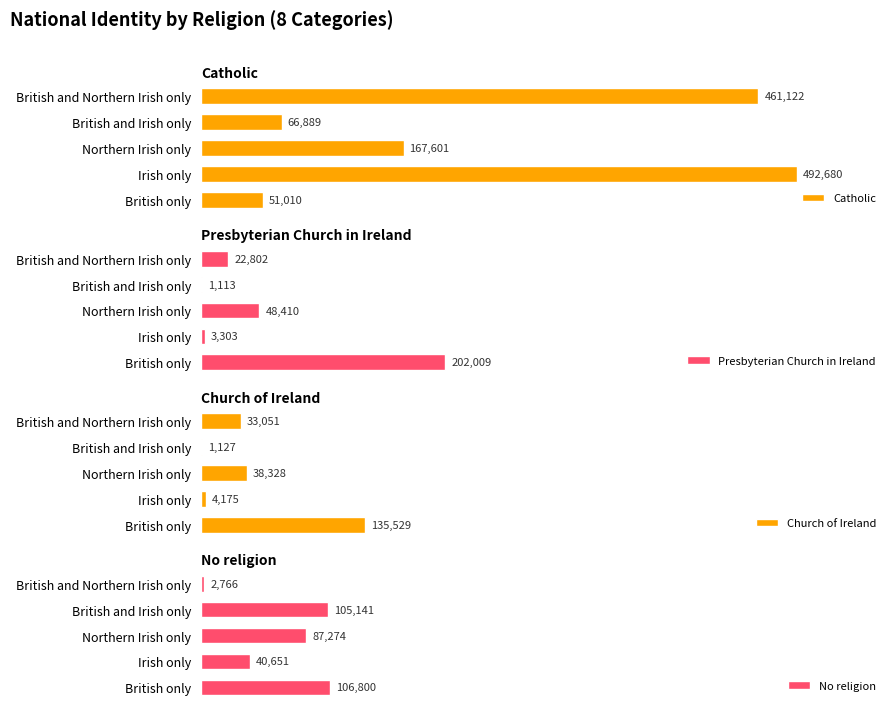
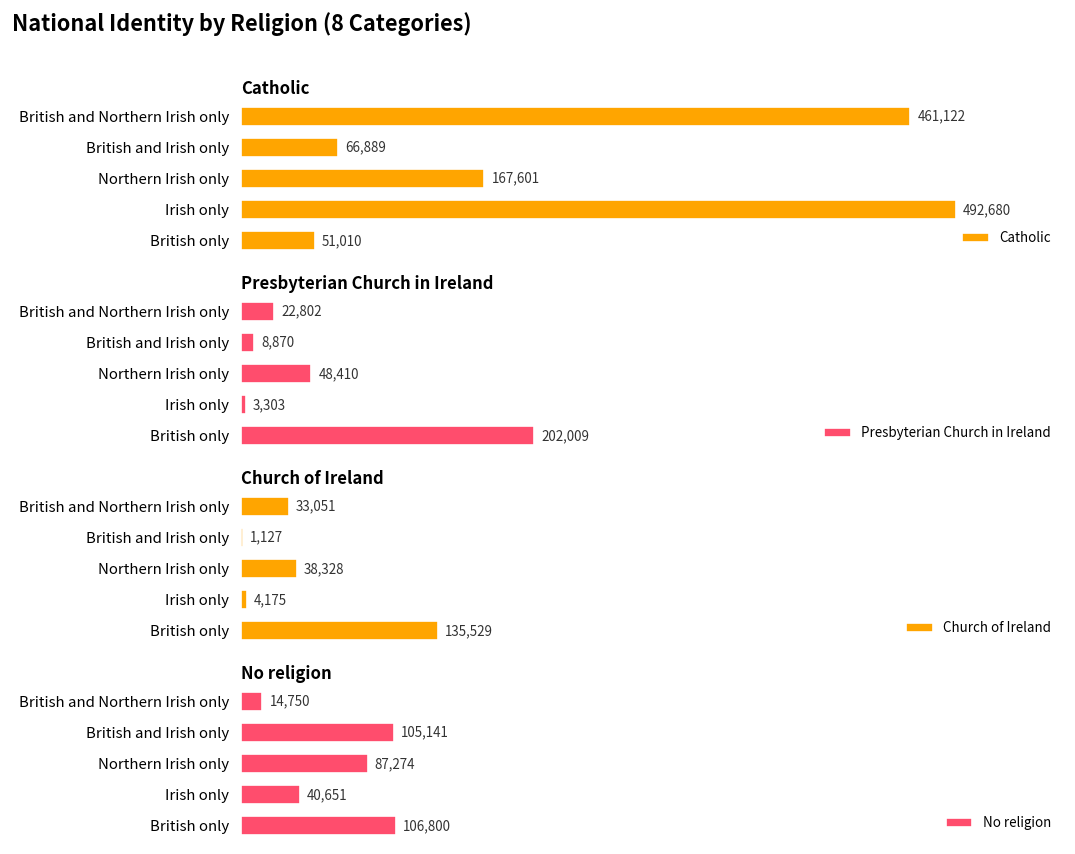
  {
    "Catholic": {
      "British and Northern Irish only": "461,122",
      "British and Irish only": "66,889",
      "Northern Irish only": "167,601",
      "Irish only": "492,680",
      "British only": "51,010"
    },
    "Presbyterian Church in Ireland": {
      "British and Northern Irish only": "22,802",
-     "British and Irish only": "1,113",
+     "British and Irish only": "8,870",
      "Northern Irish only": "48,410",
      "Irish only": "3,303",
      "British only": "202,009"
    },
    "Church of Ireland": {
      "British and Northern Irish only": "33,051",
      "British and Irish only": "1,127",
      "Northern Irish only": "38,328",
      "Irish only": "4,175",
      "British only": "135,529"
    },
    "No religion": {
-     "British and Northern Irish only": "2,766",
+     "British and Northern Irish only": "14,750",
      "British and Irish only": "105,141",
      "Northern Irish only": "87,274",
      "Irish only": "40,651",
      "British only": "106,800"
    }
  }
